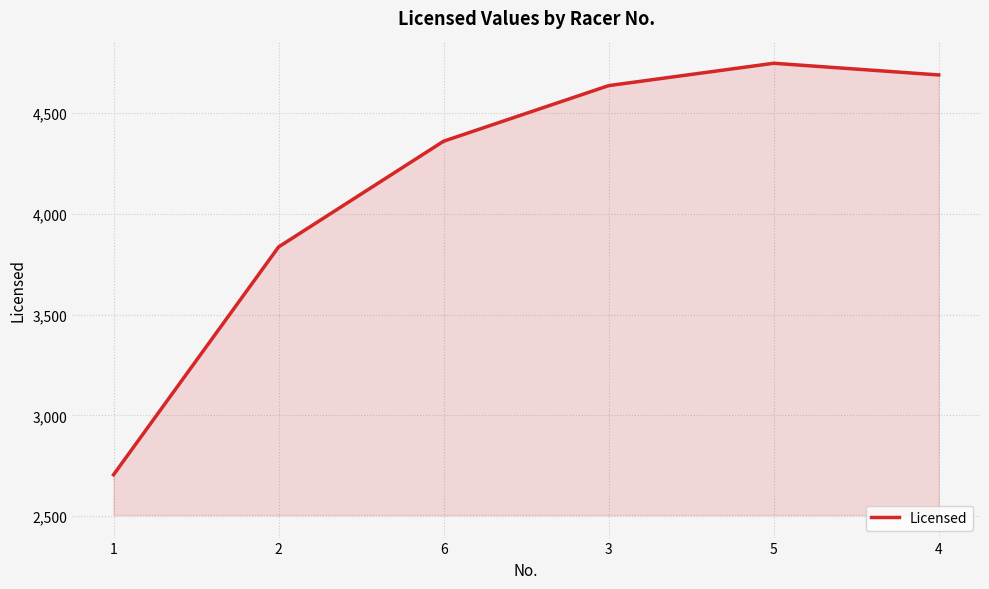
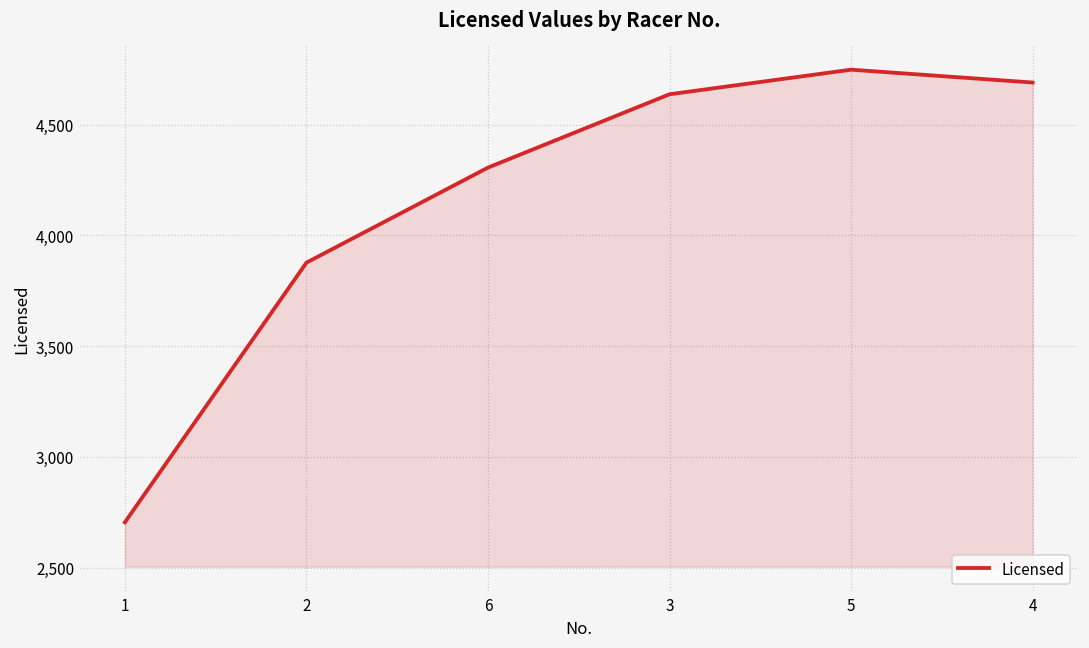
  {
    "1": "2,710",
-   "2": "3,840",
-   "6": "4,360",
+   "2": "3,880",
+   "6": "4,310",
    "3": "4,640",
    "5": "4,750",
    "4": "4,690"
  }
